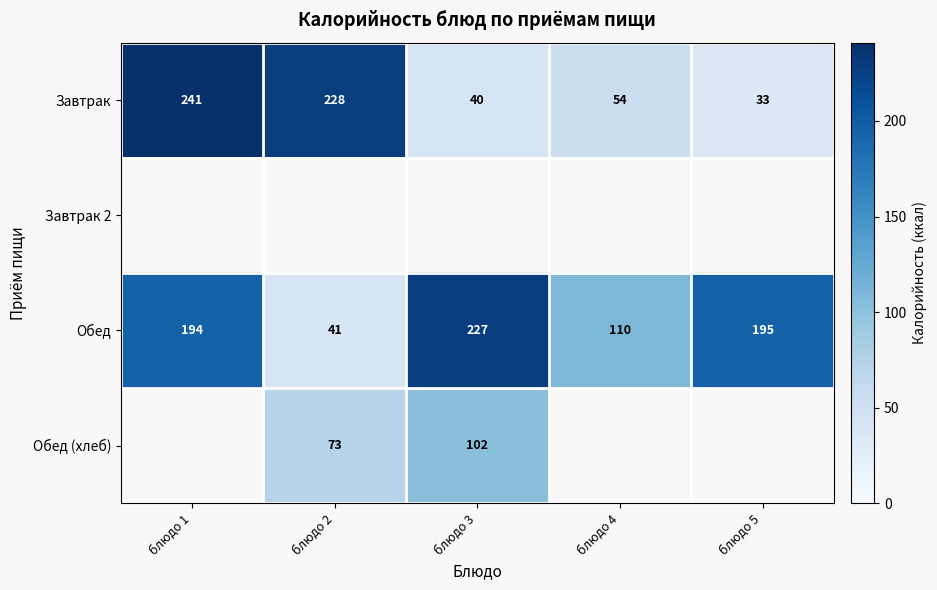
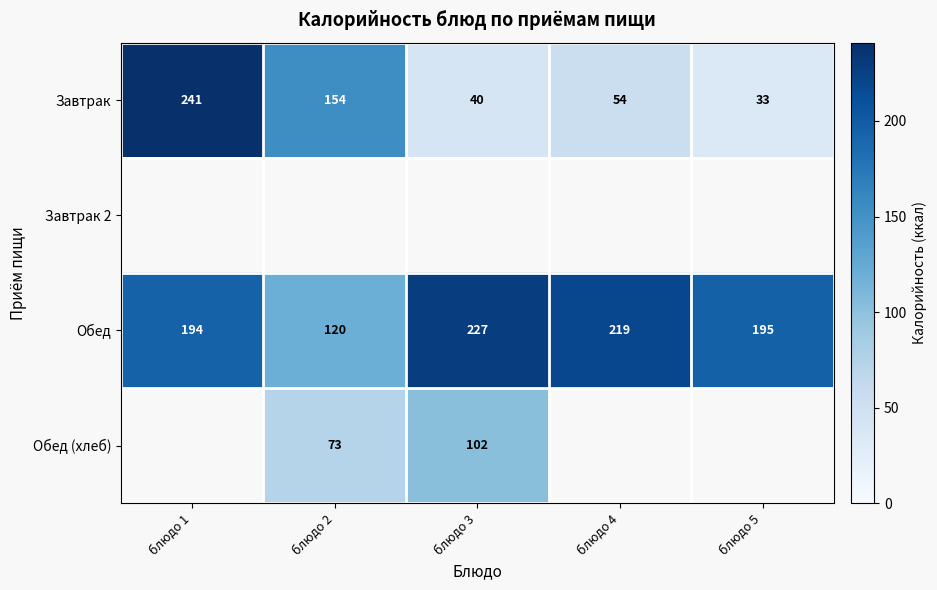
  {
    "Завтрак": {
      "блюдо 1": 241,
-     "блюдо 2": 228,
+     "блюдо 2": 154,
      "блюдо 3": 40,
      "блюдо 4": 54,
      "блюдо 5": 33
    },
    "Обед": {
      "блюдо 1": 194,
-     "блюдо 2": 41,
+     "блюдо 2": 120,
      "блюдо 3": 227,
-     "блюдо 4": 110,
+     "блюдо 4": 219,
      "блюдо 5": 195
    },
    "Обед (хлеб)": {
      "блюдо 2": 73,
      "блюдо 3": 102
    }
  }
